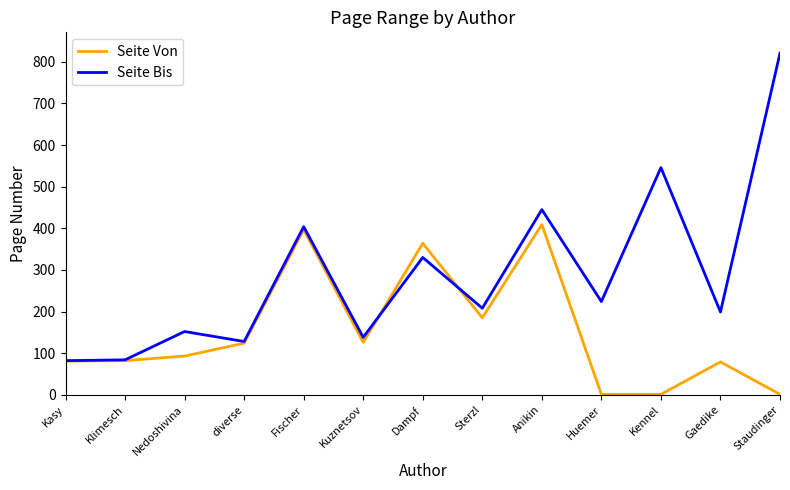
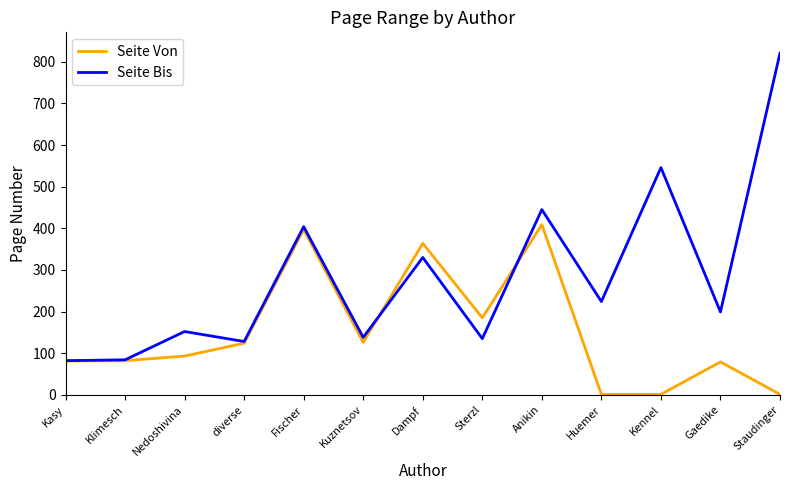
  {
    "Seite Von": {
      "Nedoshivina": 90,
      "Fischer": 400,
      "Kuznetsov": 130,
      "Dampf": 360,
      "Sterzl": 190,
      "Anikin": 410,
      "Huemer": 0,
      "Kennel": 0,
      "Gaedike": 80,
      "Staudinger": 0
    },
    "Seite Bis": {
      "Nedoshivina": 150,
      "Fischer": 400,
      "Kuznetsov": 140,
      "Dampf": 330,
-     "Sterzl": 210,
+     "Sterzl": 140,
      "Anikin": 450,
      "Huemer": 220,
      "Kennel": 550,
      "Gaedike": 200,
      "Staudinger": 820
    }
  }
